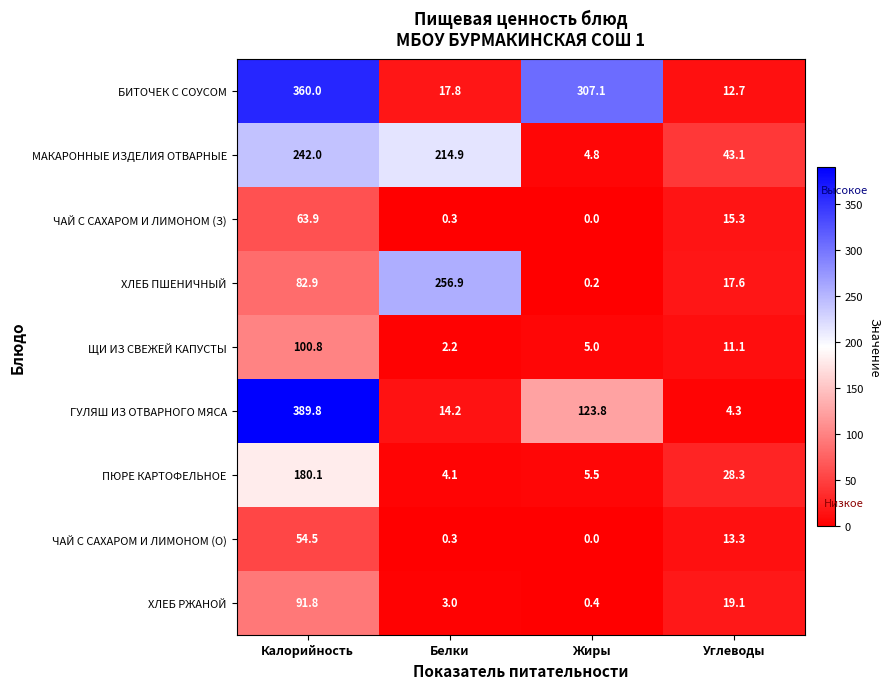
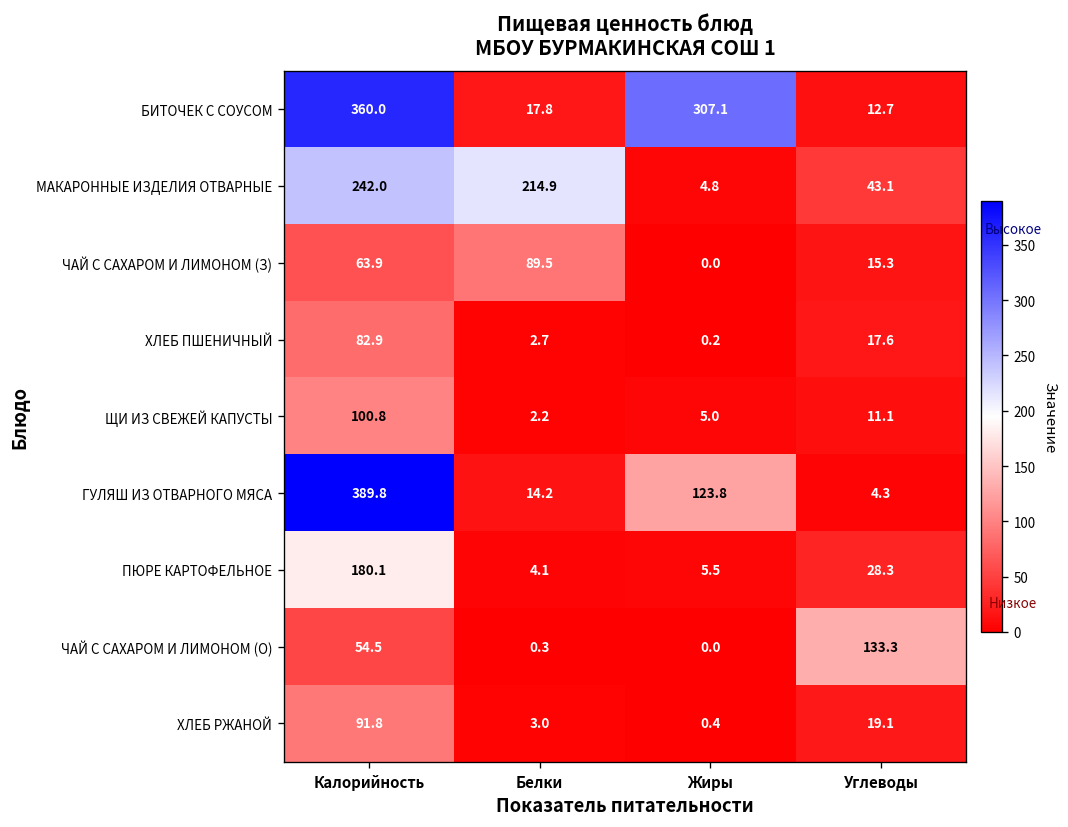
  {
    "БИТОЧЕК С СОУСОМ": {
      "Калорийность": 360.0,
      "Белки": 17.8,
      "Жиры": 307.1,
      "Углеводы": 12.7
    },
    "МАКАРОННЫЕ ИЗДЕЛИЯ ОТВАРНЫЕ": {
      "Калорийность": 242.0,
      "Белки": 214.9,
      "Жиры": 4.8,
      "Углеводы": 43.1
    },
    "ЧАЙ С САХАРОМ И ЛИМОНОМ (З)": {
      "Калорийность": 63.9,
-     "Белки": 0.3,
+     "Белки": 89.5,
      "Жиры": 0.0,
      "Углеводы": 15.3
    },
    "ХЛЕБ ПШЕНИЧНЫЙ": {
      "Калорийность": 82.9,
-     "Белки": 256.9,
+     "Белки": 2.7,
      "Жиры": 0.2,
      "Углеводы": 17.6
    },
    "ЩИ ИЗ СВЕЖЕЙ КАПУСТЫ": {
      "Калорийность": 100.8,
      "Белки": 2.2,
      "Жиры": 5.0,
      "Углеводы": 11.1
    },
    "ГУЛЯШ ИЗ ОТВАРНОГО МЯСА": {
      "Калорийность": 389.8,
      "Белки": 14.2,
      "Жиры": 123.8,
      "Углеводы": 4.3
    },
    "ПЮРЕ КАРТОФЕЛЬНОЕ": {
      "Калорийность": 180.1,
      "Белки": 4.1,
      "Жиры": 5.5,
      "Углеводы": 28.3
    },
    "ЧАЙ С САХАРОМ И ЛИМОНОМ (О)": {
      "Калорийность": 54.5,
      "Белки": 0.3,
      "Жиры": 0.0,
-     "Углеводы": 13.3
+     "Углеводы": 133.3
    },
    "ХЛЕБ РЖАНОЙ": {
      "Калорийность": 91.8,
      "Белки": 3.0,
      "Жиры": 0.4,
      "Углеводы": 19.1
    }
  }
